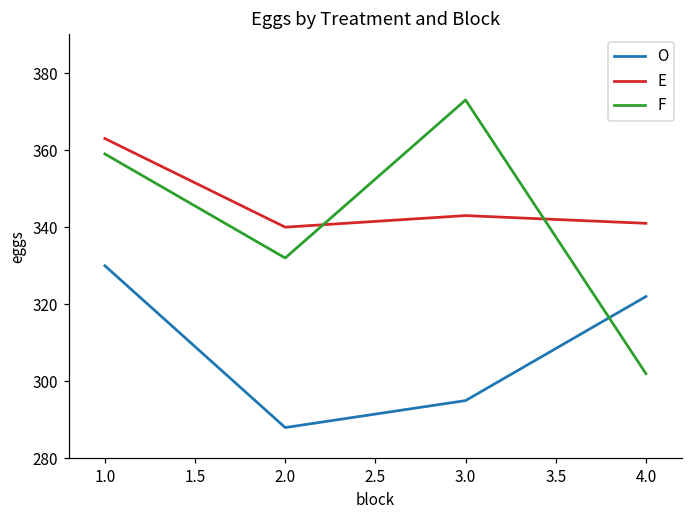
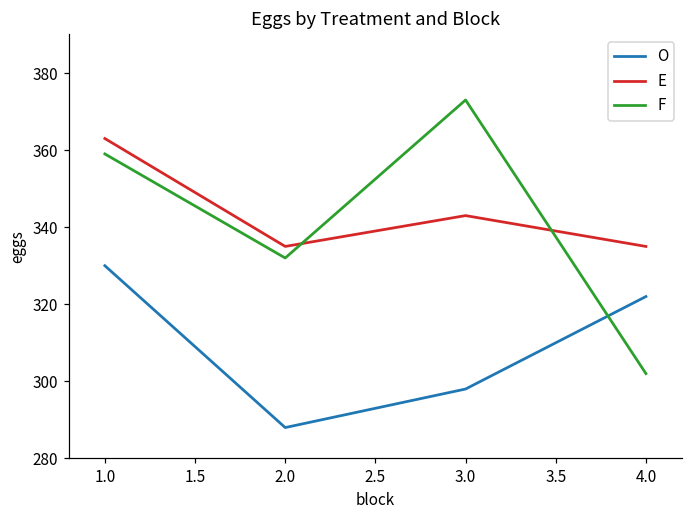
  {
    "O": {
      "1.0": 330,
      "2.0": 288,
-     "3.0": 295,
+     "3.0": 298,
      "4.0": 322
    },
    "E": {
      "1.0": 363,
-     "2.0": 340,
+     "2.0": 335,
      "3.0": 343,
-     "4.0": 341
+     "4.0": 335
    },
    "F": {
      "1.0": 359,
      "2.0": 332,
      "3.0": 373,
      "4.0": 302
    }
  }
